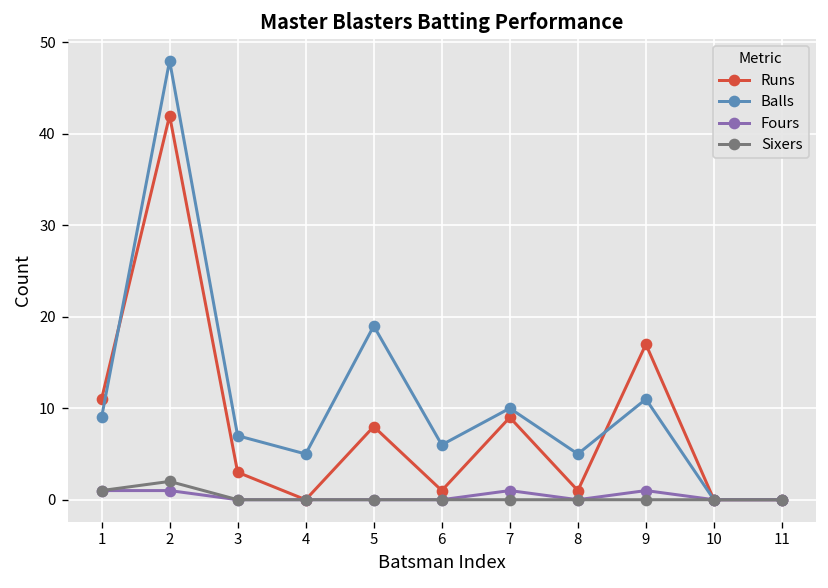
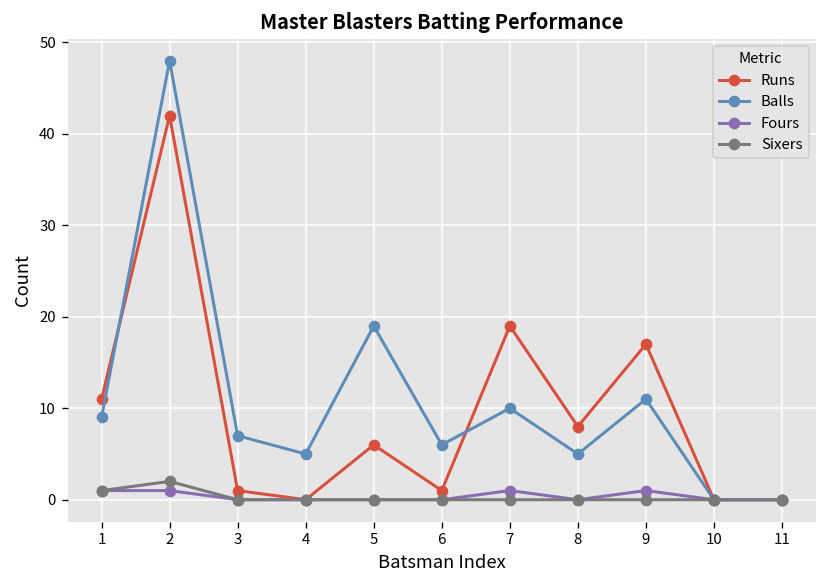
  {
    "Runs": {
      "1": 11,
      "2": 42,
-     "3": 3,
-     "5": 8,
+     "3": 1,
+     "5": 6,
      "6": 1,
-     "7": 9,
-     "8": 1,
+     "7": 19,
+     "8": 8,
      "9": 17
    }
  }
